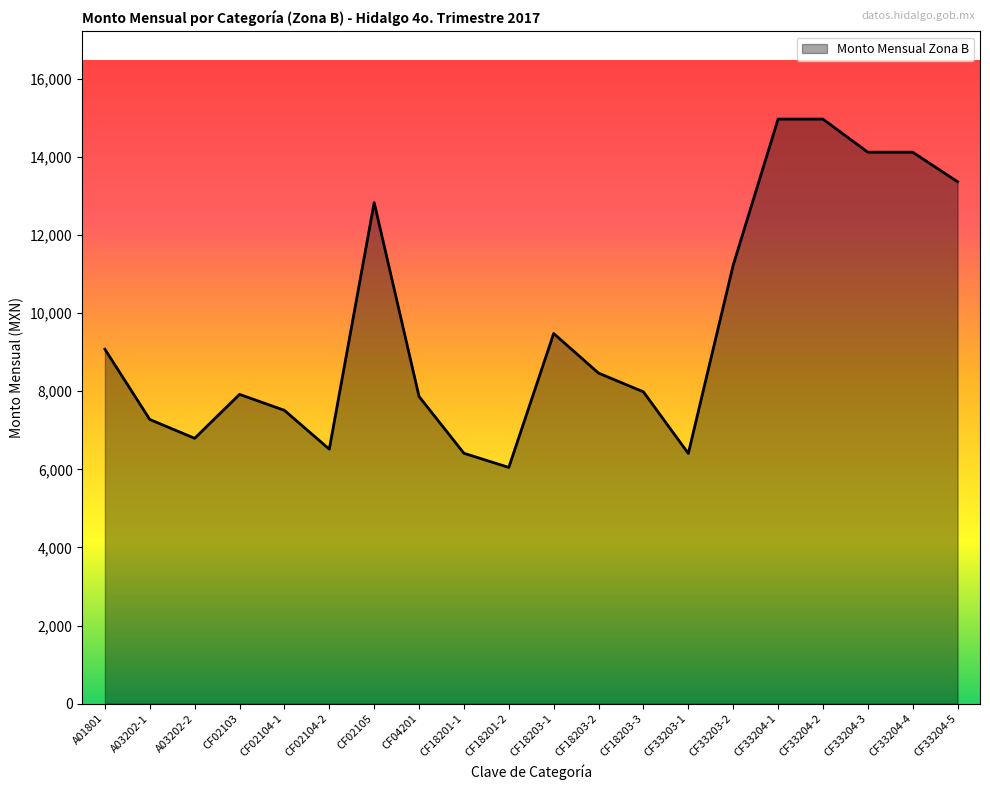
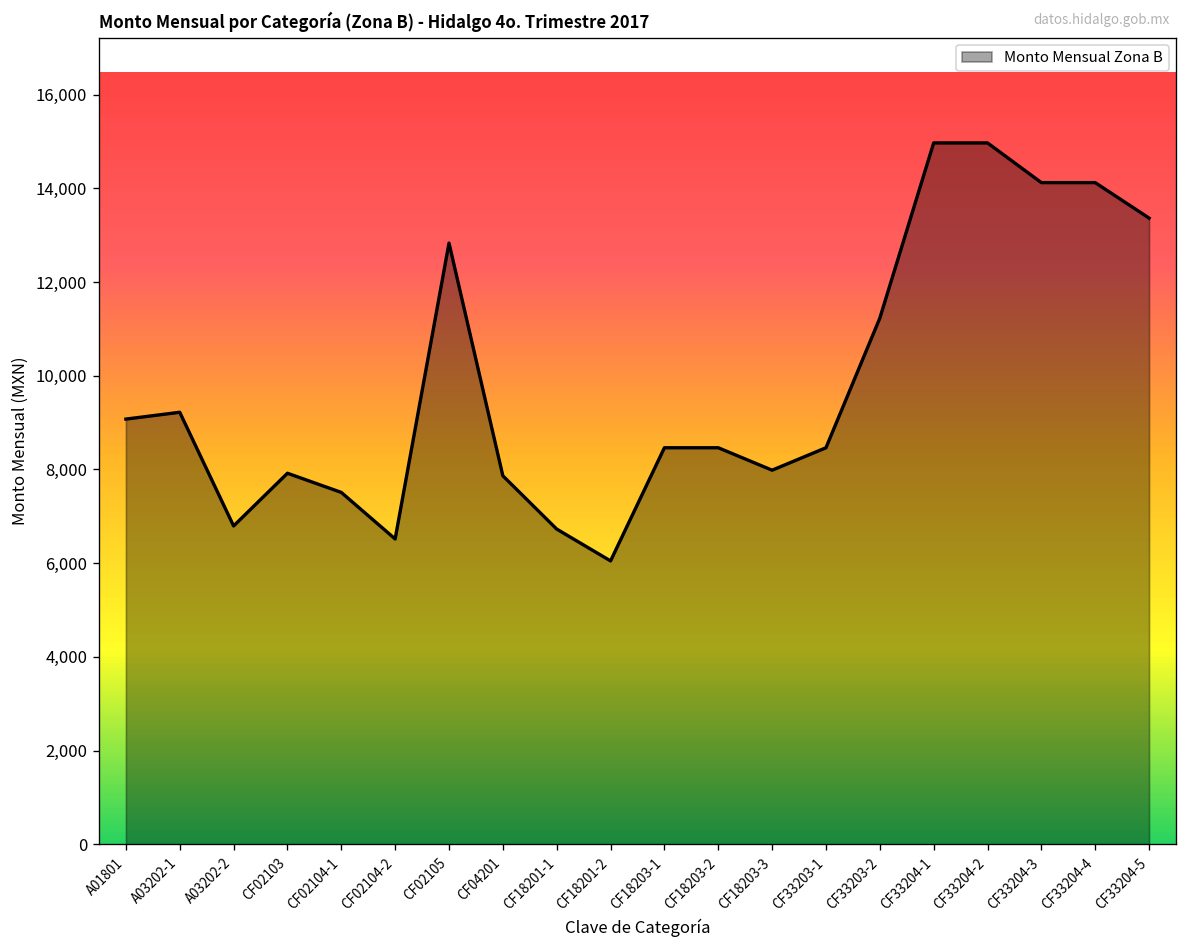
  {
    "A01801": "9,100",
-   "A03202-1": "7,300",
+   "A03202-1": "9,200",
    "A03202-2": "6,800",
    "CF02103": "7,900",
    "CF02104-1": "7,500",
    "CF02104-2": "6,500",
    "CF02105": "12,800",
    "CF04201": "7,900",
-   "CF18201-1": "6,400",
+   "CF18201-1": "6,700",
    "CF18201-2": "6,000",
-   "CF18203-1": "9,500",
+   "CF18203-1": "8,500",
    "CF18203-2": "8,500",
    "CF18203-3": "8,000",
-   "CF33203-1": "6,400",
+   "CF33203-1": "8,500",
    "CF33203-2": "11,200",
    "CF33204-1": "15,000",
    "CF33204-2": "15,000",
    "CF33204-3": "14,100",
    "CF33204-4": "14,100",
    "CF33204-5": "13,400"
  }
